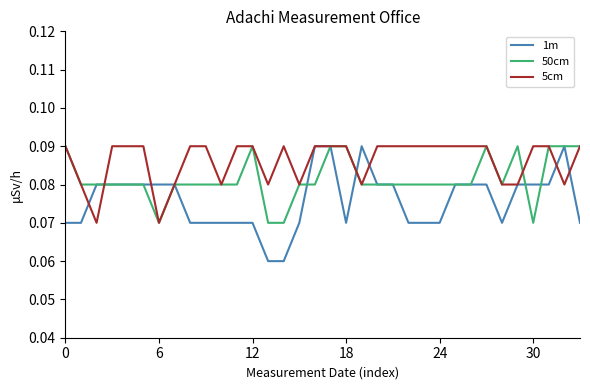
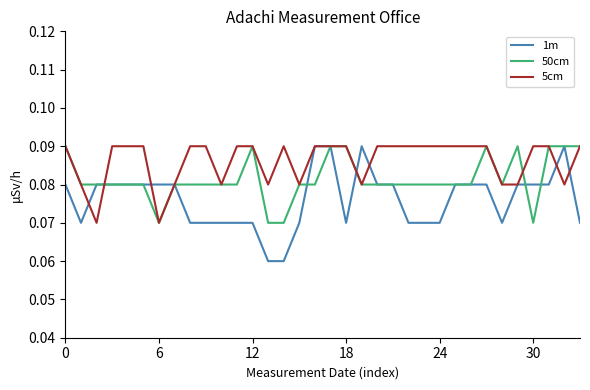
  {
    "1m": {
-     "0": 0.07,
+     "0": 0.08,
      "6": 0.08,
      "12": 0.07,
      "18": 0.07,
      "24": 0.07,
      "30": 0.08
    },
    "50cm": {
      "24": 0.08,
      "30": 0.07
    },
    "5cm": {
      "24": 0.09,
      "30": 0.09
    }
  }
